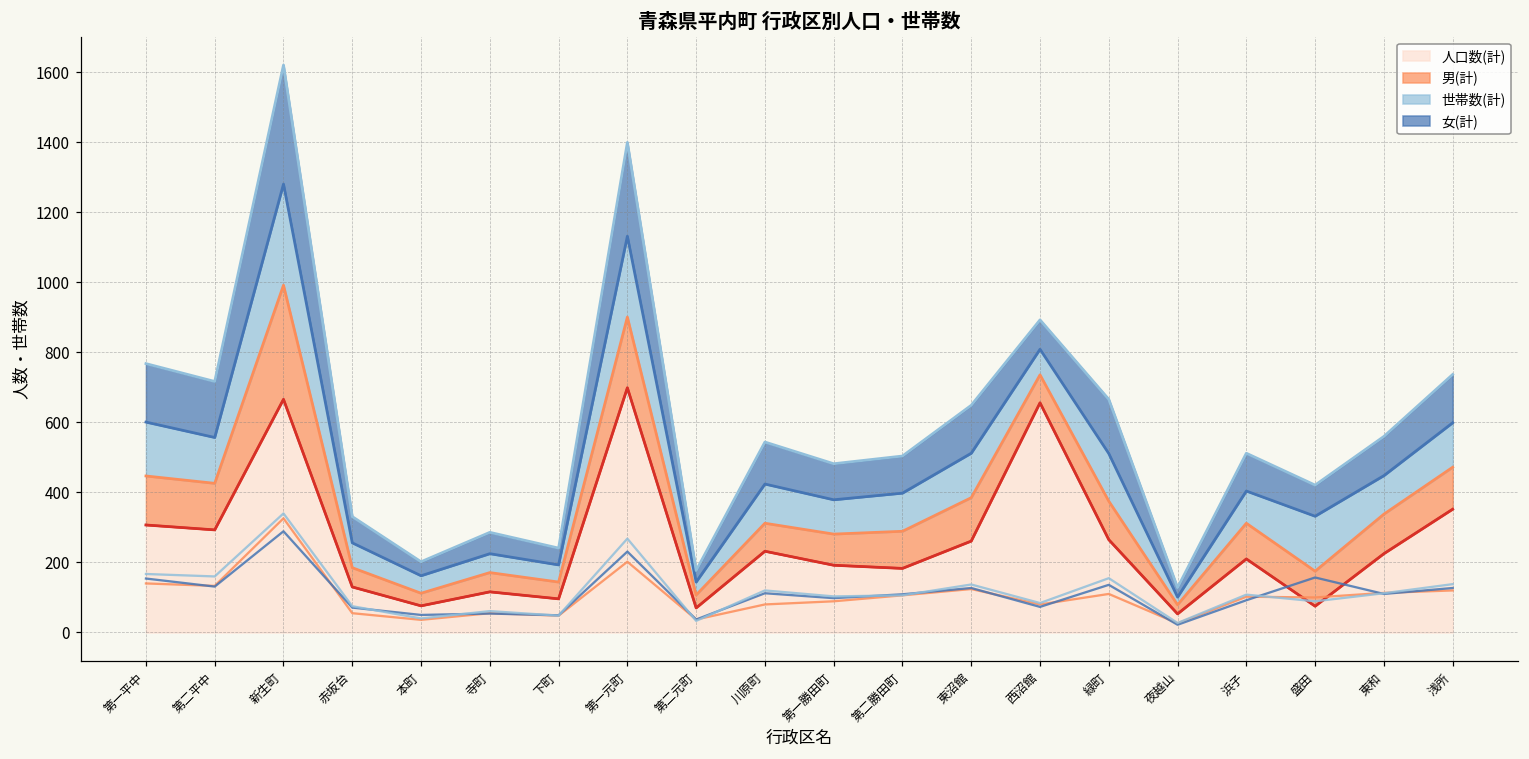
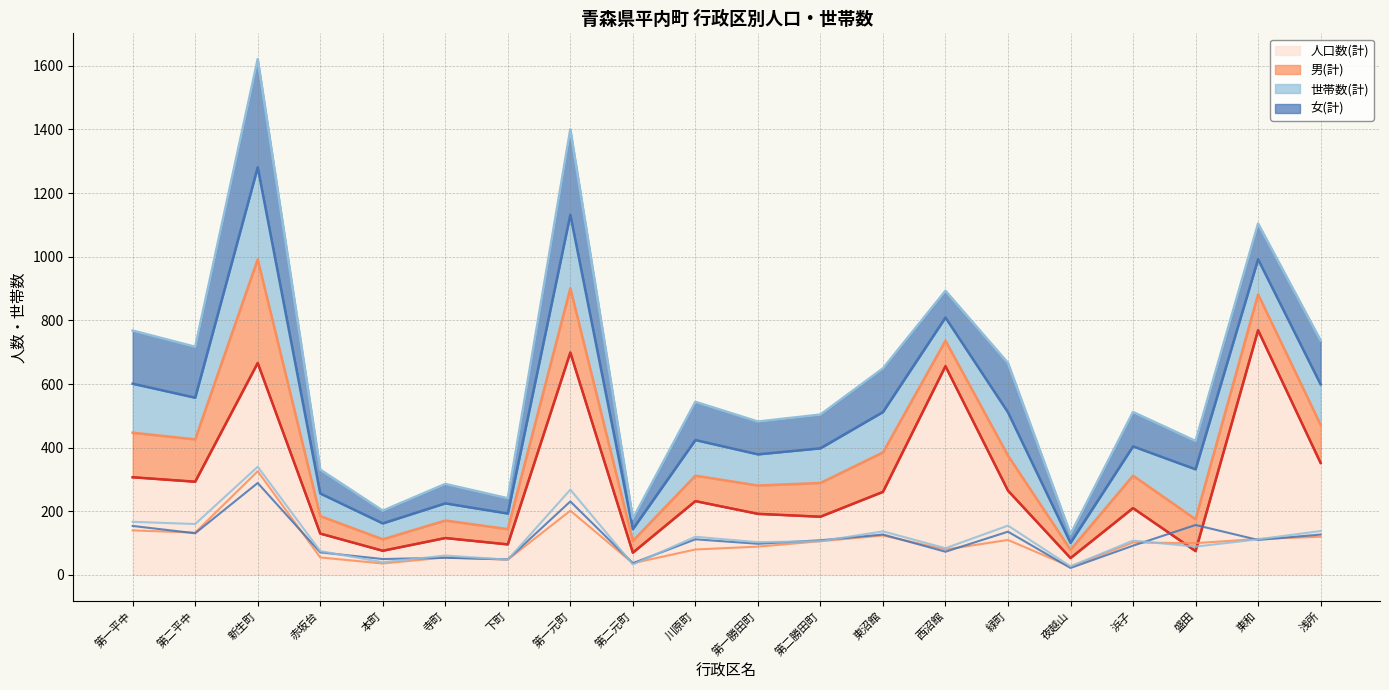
  {
    "人口数(計)": {
      "第一平中": 310,
      "第二平中": 290,
      "新生町": 670,
      "赤坂台": 130,
      "本町": 80,
      "寺町": 120,
      "下町": 100,
      "第一元町": 700,
      "第二元町": 70,
      "川原町": 230,
      "第一勝田町": 190,
      "第二勝田町": 180,
      "東沼館": 260,
      "西沼館": 660,
      "緑町": 270,
      "夜越山": 50,
      "浜子": 210,
      "盛田": 80,
-     "東和": 230,
+     "東和": 770,
      "浅所": 350
    }
  }
